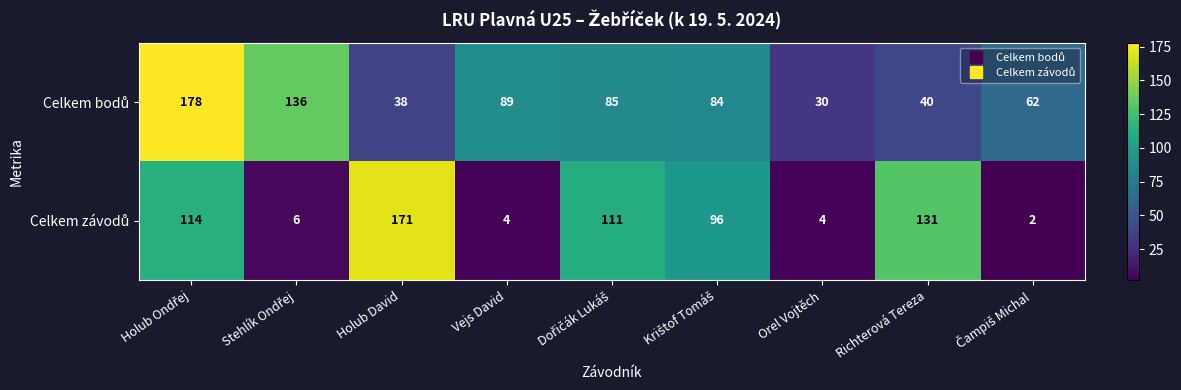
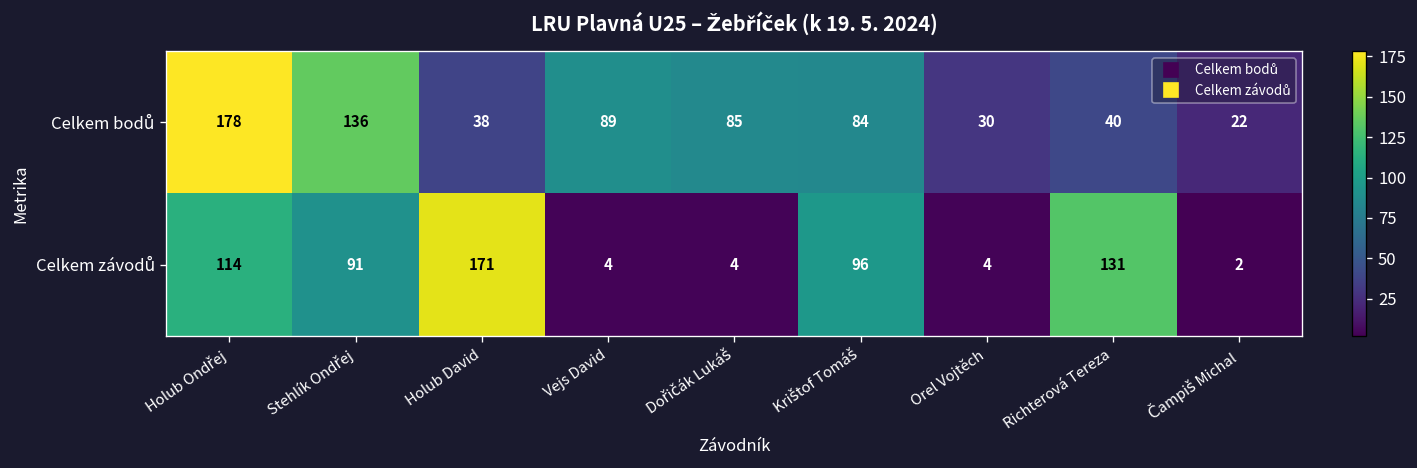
  {
    "Celkem bodů": {
      "Holub Ondřej": 178,
      "Stehlík Ondřej": 136,
      "Holub David": 38,
      "Vejs David": 89,
      "Dořičák Lukáš": 85,
      "Krištof Tomáš": 84,
      "Orel Vojtěch": 30,
      "Richterová Tereza": 40,
-     "Čampiš Michal": 62
+     "Čampiš Michal": 22
    },
    "Celkem závodů": {
      "Holub Ondřej": 114,
-     "Stehlík Ondřej": 6,
+     "Stehlík Ondřej": 91,
      "Holub David": 171,
      "Vejs David": 4,
-     "Dořičák Lukáš": 111,
+     "Dořičák Lukáš": 4,
      "Krištof Tomáš": 96,
      "Orel Vojtěch": 4,
      "Richterová Tereza": 131,
      "Čampiš Michal": 2
    }
  }
